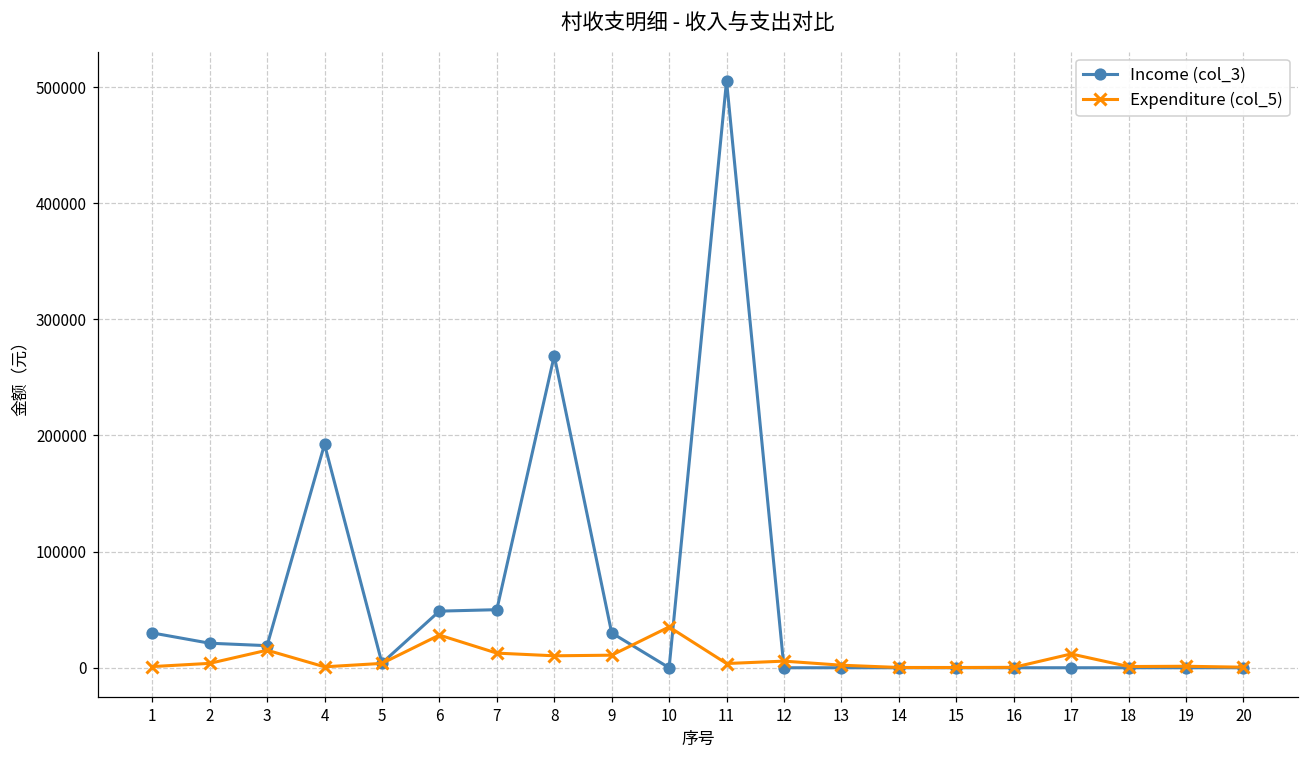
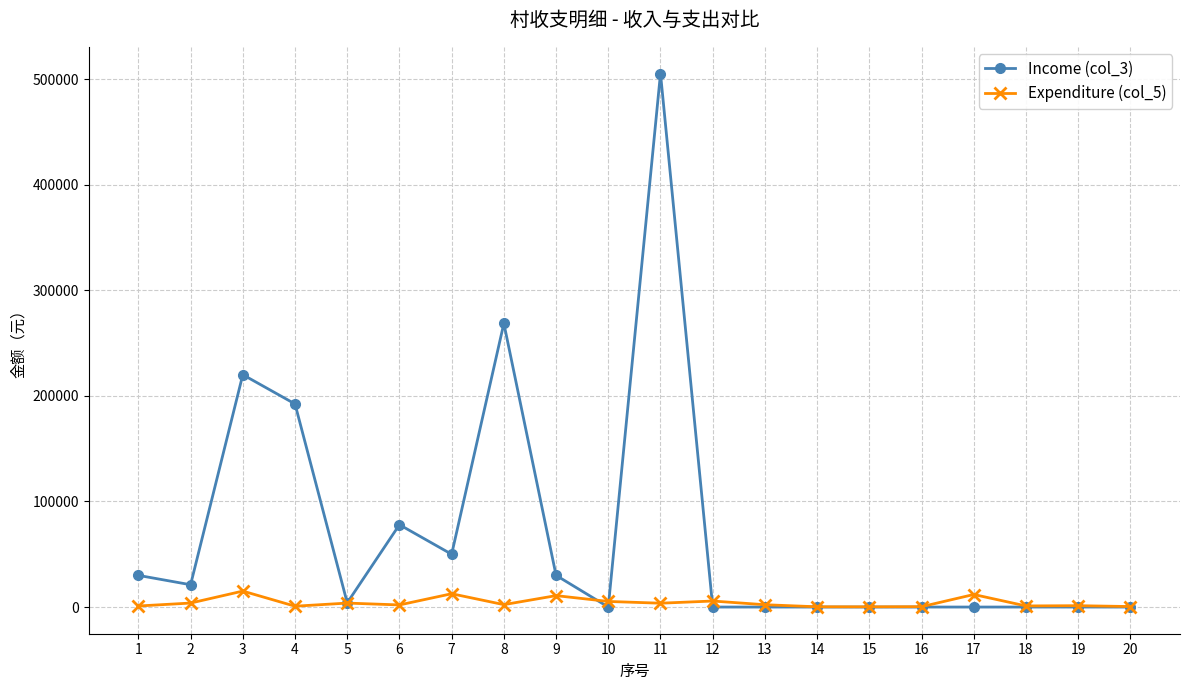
  {
    "Income (col_3)": {
      "1": 30000,
      "2": 21000,
-     "3": 19000,
+     "3": 220000,
      "4": 192000,
-     "6": 49000,
+     "6": 78000,
      "7": 50000,
      "8": 269000,
      "9": 30000,
      "10": 0,
      "11": 505000,
      "12": 0,
      "17": 0
    },
    "Expenditure (col_5)": {
      "1": 1000,
      "2": 4000,
      "3": 15000,
      "4": 1000,
-     "6": 28000,
+     "6": 2000,
      "7": 13000,
-     "8": 10000,
+     "8": 2000,
      "9": 11000,
-     "10": 35000,
+     "10": 5000,
      "11": 4000,
      "12": 6000,
      "17": 12000
    }
  }
